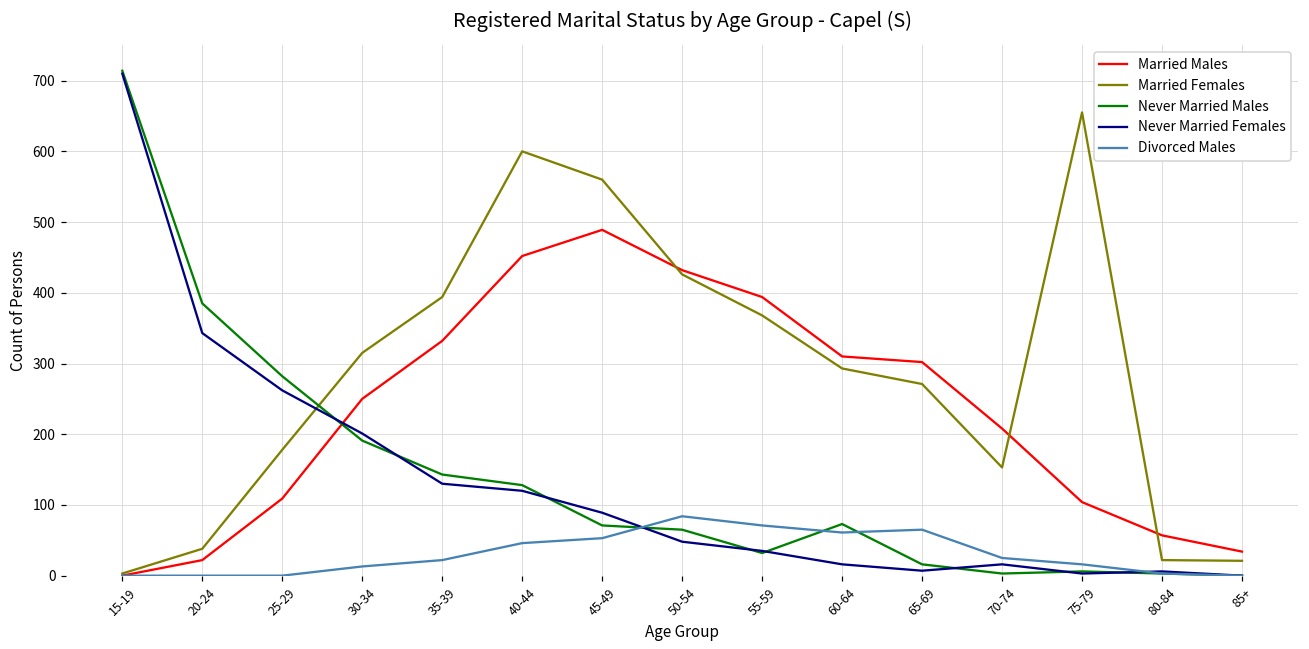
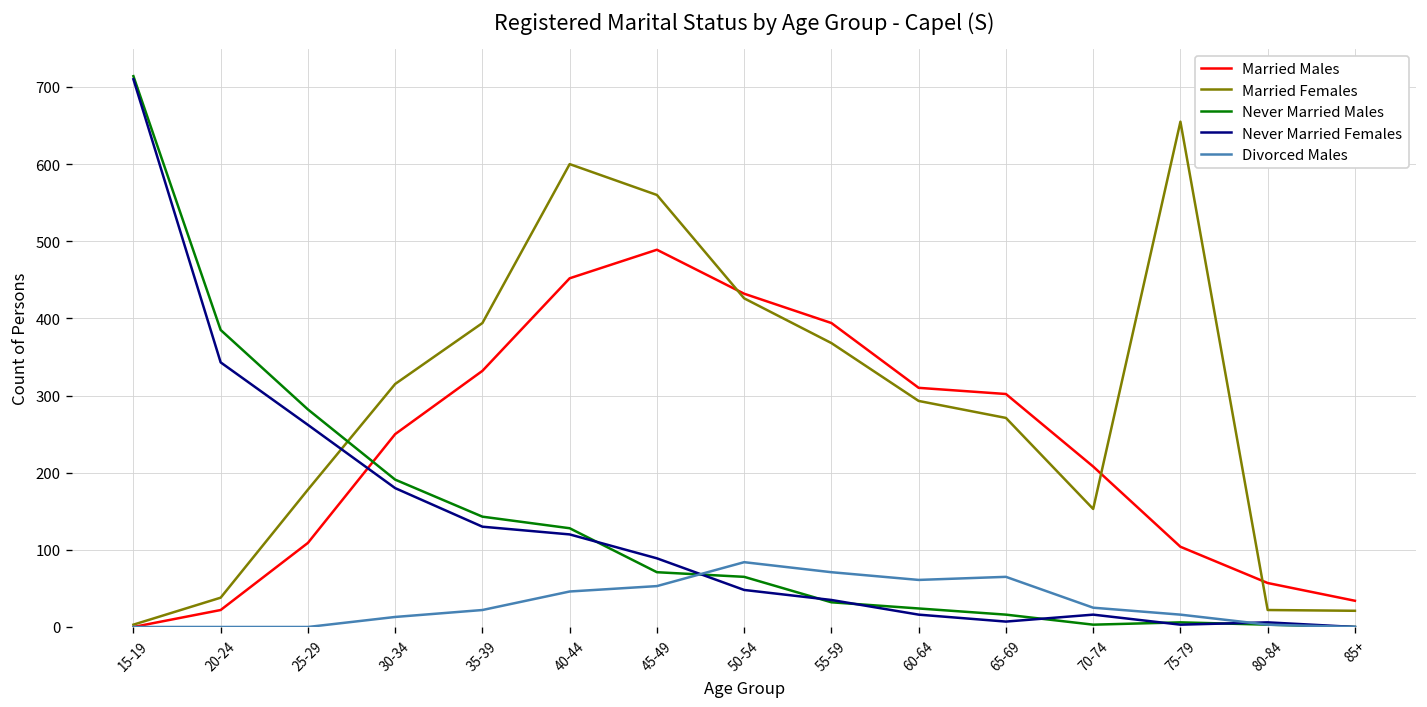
  {
    "Married Males": {
      "20-24": 20,
      "25-29": 110,
      "30-34": 250,
      "35-39": 330,
      "40-44": 450,
      "45-49": 490,
      "50-54": 430,
      "55-59": 390,
      "60-64": 310,
      "65-69": 300,
      "70-74": 210,
      "75-79": 100,
      "80-84": 60,
      "85+": 30
    },
    "Married Females": {
      "20-24": 40,
      "25-29": 180,
      "30-34": 320,
      "35-39": 390,
      "40-44": 600,
      "45-49": 560,
      "50-54": 430,
      "55-59": 370,
      "60-64": 290,
      "65-69": 270,
      "70-74": 150,
      "75-79": 660,
      "80-84": 20,
      "85+": 20
    },
    "Never Married Males": {
      "15-19": 710,
      "20-24": 390,
      "25-29": 280,
      "30-34": 190,
      "35-39": 140,
      "40-44": 130,
      "45-49": 70,
      "50-54": 70,
-     "60-64": 70,
+     "60-64": 20,
      "65-69": 20,
      "70-74": 0
    },
    "Never Married Females": {
      "15-19": 710,
      "20-24": 340,
      "25-29": 260,
-     "30-34": 200,
+     "30-34": 180,
      "35-39": 130,
      "40-44": 120,
      "45-49": 90,
      "50-54": 50,
      "60-64": 20,
      "65-69": 10,
      "70-74": 20
    },
    "Divorced Males": {
      "20-24": 0,
      "25-29": 0,
      "30-34": 10,
      "35-39": 20,
      "40-44": 50,
      "45-49": 50,
      "50-54": 80,
      "55-59": 70,
      "60-64": 60,
      "65-69": 70,
      "70-74": 30,
      "75-79": 20
    }
  }
